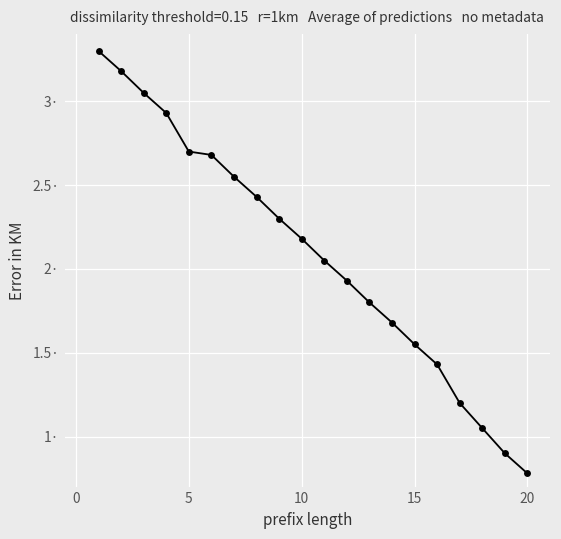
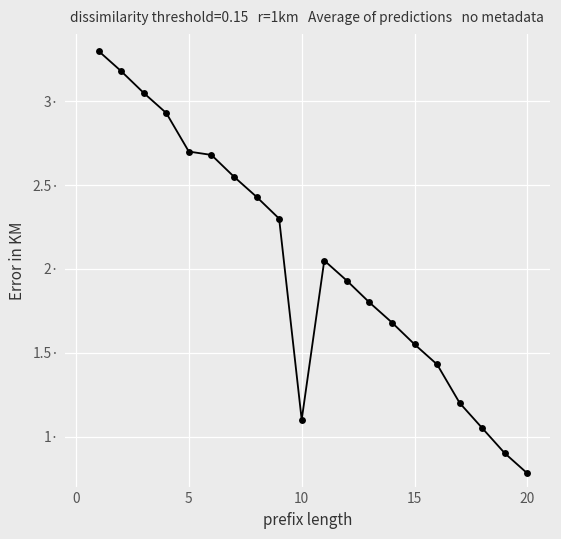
  {
    "5": "2.70·",
-   "10": "2.18·",
+   "10": "1.10·",
    "15": "1.55·",
    "20": "0.78·"
  }
